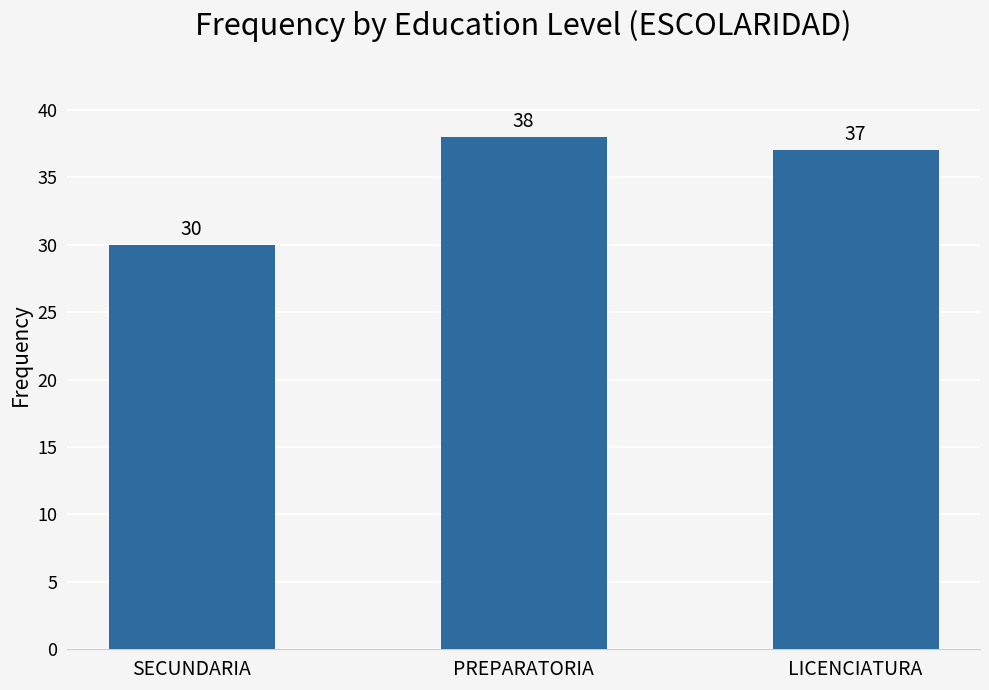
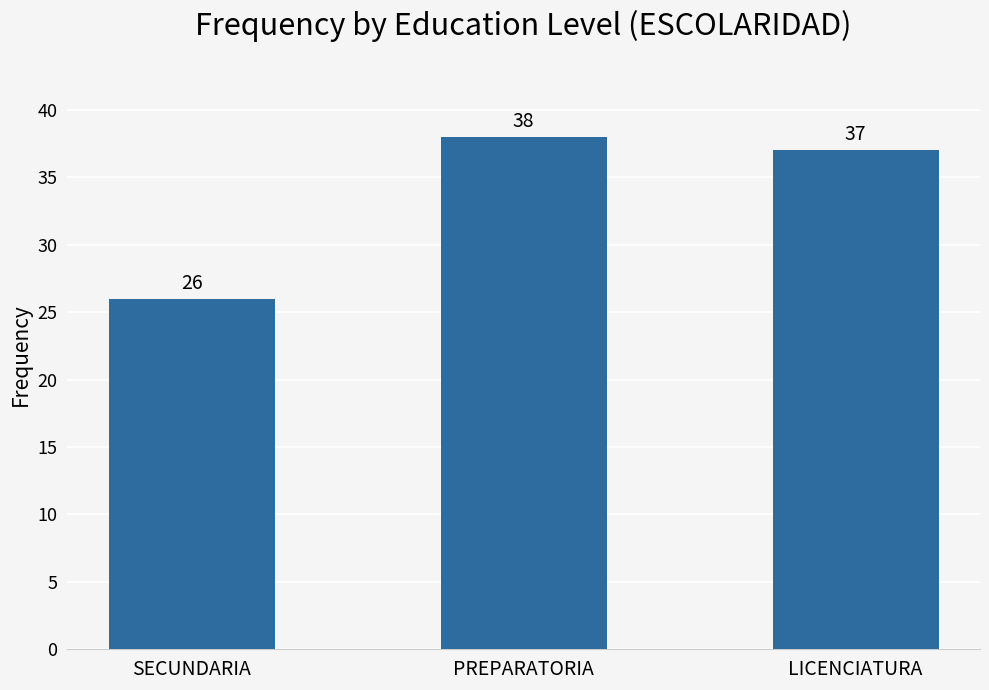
  {
-   "SECUNDARIA": 30,
+   "SECUNDARIA": 26,
    "PREPARATORIA": 38,
    "LICENCIATURA": 37
  }
